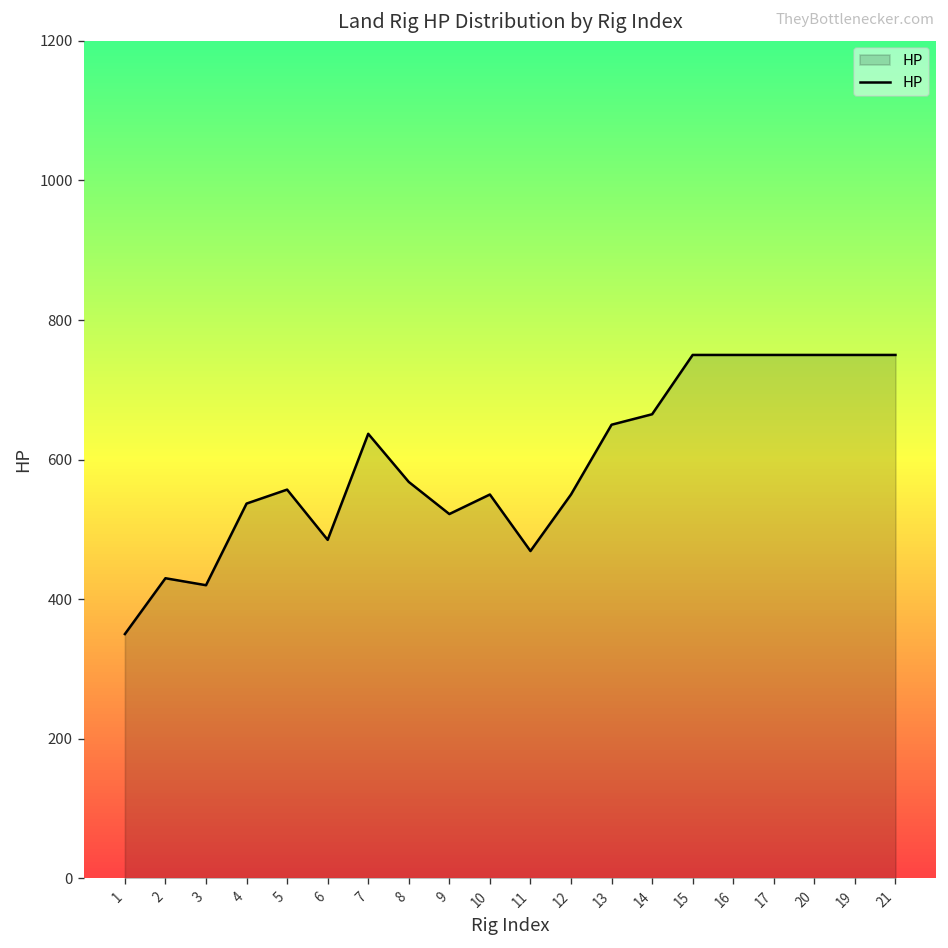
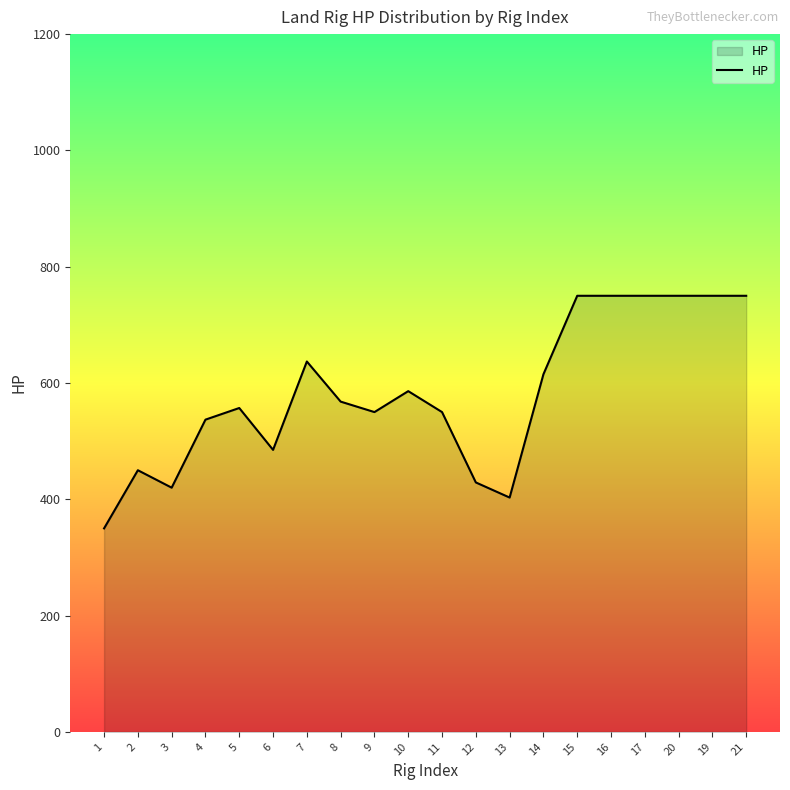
  {
    "1": 350,
-   "2": 430,
+   "2": 450,
    "3": 420,
    "4": 540,
    "5": 560,
    "6": 490,
    "7": 640,
    "8": 570,
-   "9": 520,
-   "10": 550,
-   "11": 470,
-   "12": 550,
-   "13": 650,
-   "14": 670,
+   "9": 550,
+   "10": 590,
+   "11": 550,
+   "12": 430,
+   "13": 400,
+   "14": 620,
    "15": 750,
    "16": 750,
    "17": 750,
    "20": 750,
    "19": 750,
    "21": 750
  }
